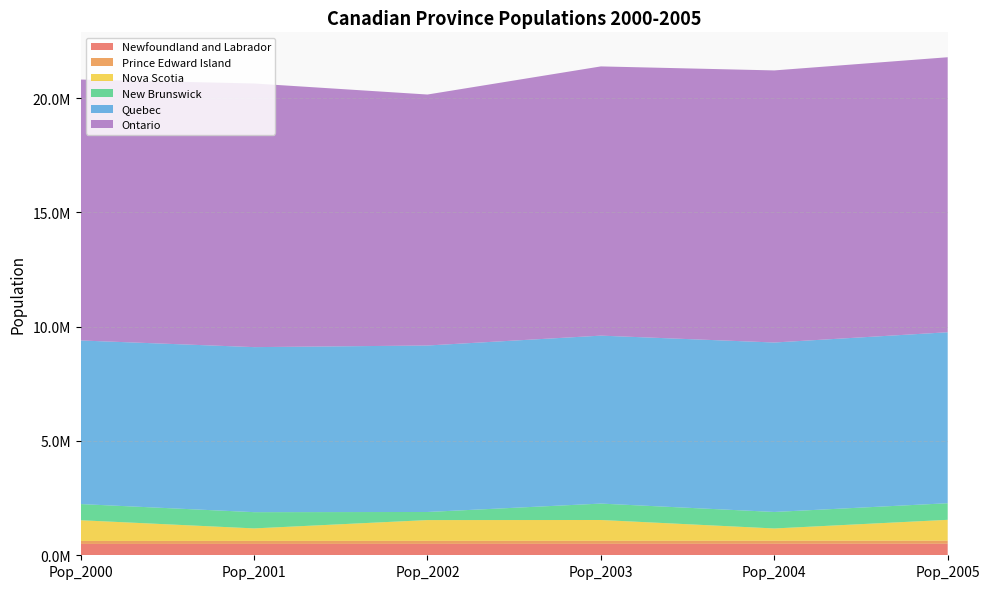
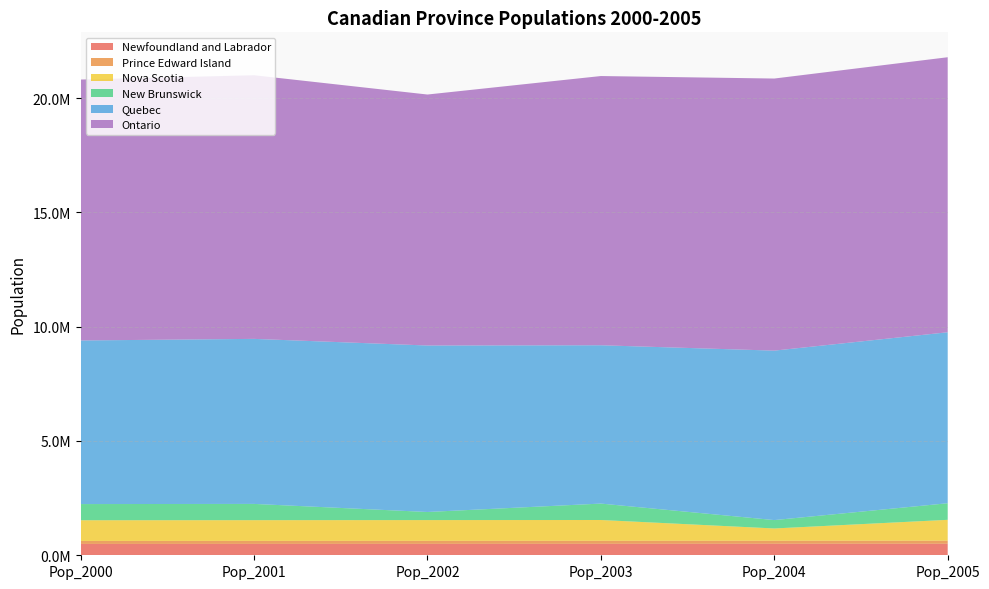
  {
    "Nova Scotia": {
      "Pop_2000": 900000,
-     "Pop_2001": 500000,
+     "Pop_2001": 900000,
      "Pop_2002": 900000,
      "Pop_2003": 900000,
      "Pop_2004": 500000,
      "Pop_2005": 900000
    },
    "New Brunswick": {
      "Pop_2000": 700000,
      "Pop_2001": 700000,
      "Pop_2002": 400000,
      "Pop_2003": 700000,
-     "Pop_2004": 700000,
+     "Pop_2004": 400000,
      "Pop_2005": 700000
    },
    "Quebec": {
      "Pop_2000": 7200000,
      "Pop_2001": 7200000,
      "Pop_2002": 7300000,
-     "Pop_2003": 7300000,
+     "Pop_2003": 6900000,
      "Pop_2004": 7400000,
      "Pop_2005": 7500000
    },
    "Ontario": {
      "Pop_2000": 11400000,
      "Pop_2002": 11000000,
      "Pop_2003": 11800000,
      "Pop_2004": 11900000,
      "Pop_2005": 12000000
    }
  }
